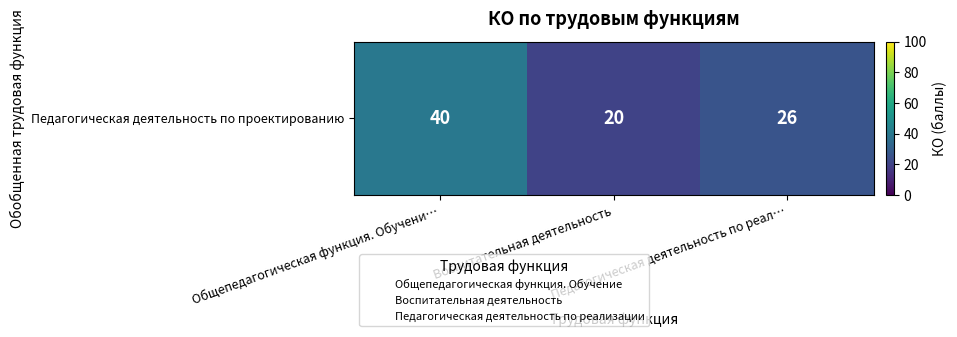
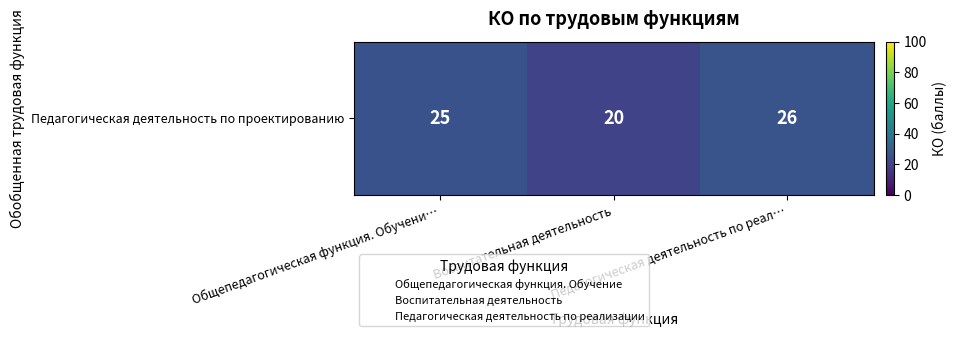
  {
    "Педагогическая деятельность по проектированию": {
-     "Общепедагогическая функция. Обучени…": 40,
+     "Общепедагогическая функция. Обучени…": 25,
      "Воспитательная деятельность": 20,
      "Педагогическая деятельность по реал…": 26
    }
  }
